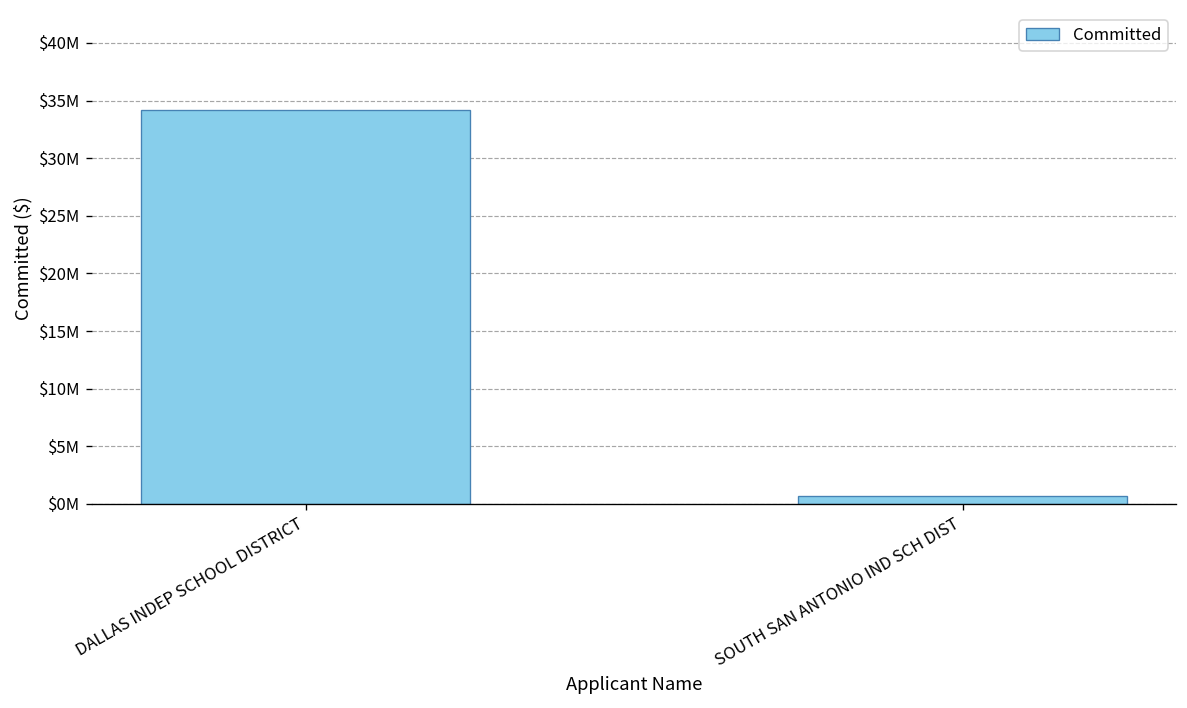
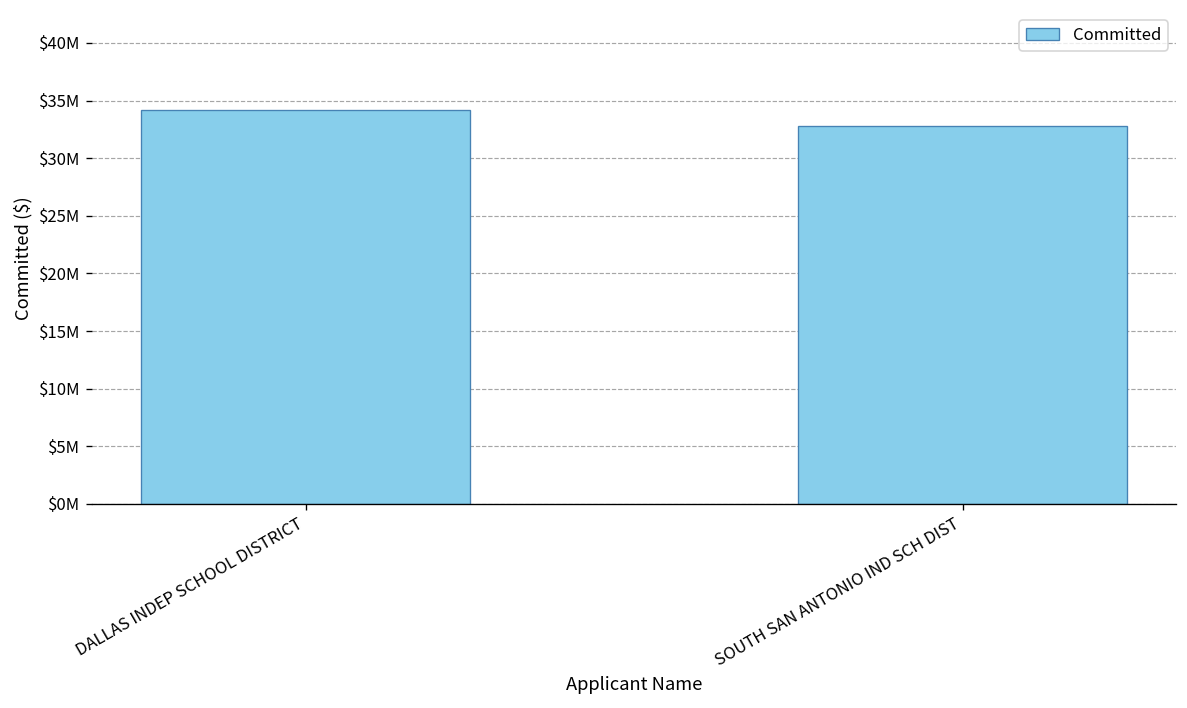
  {
    "DALLAS INDEP SCHOOL DISTRICT": "$34000000",
-   "SOUTH SAN ANTONIO IND SCH DIST": "$1000000"
+   "SOUTH SAN ANTONIO IND SCH DIST": "$33000000"
  }
